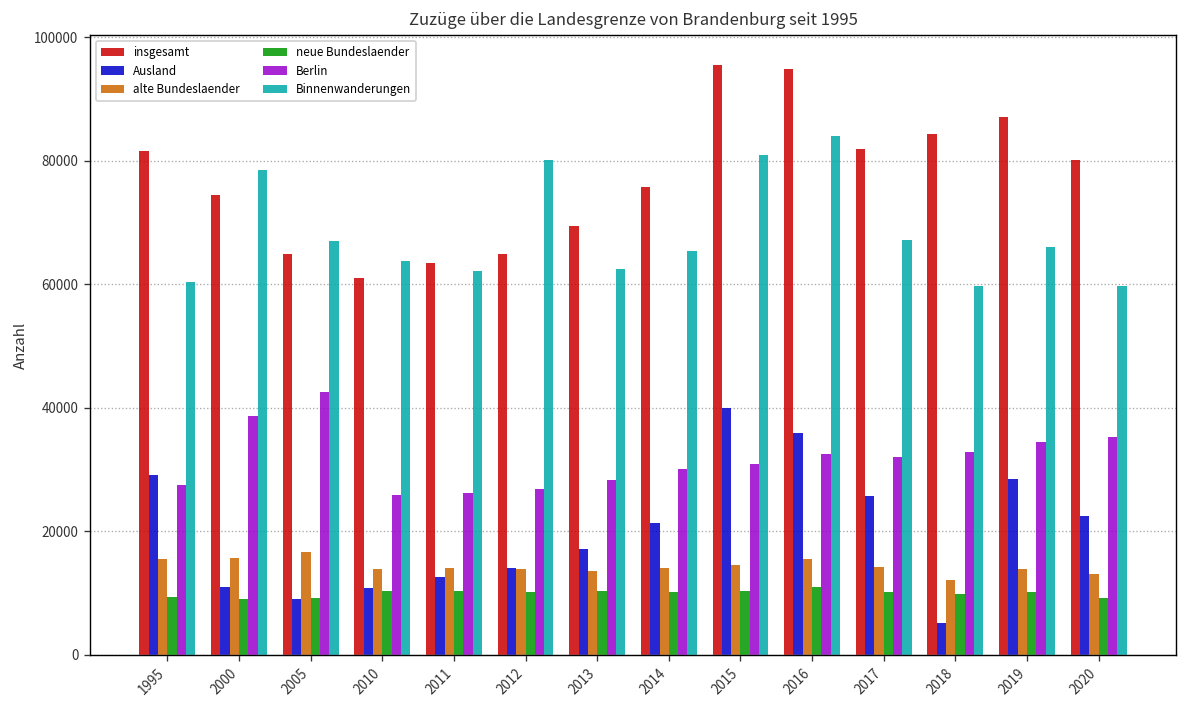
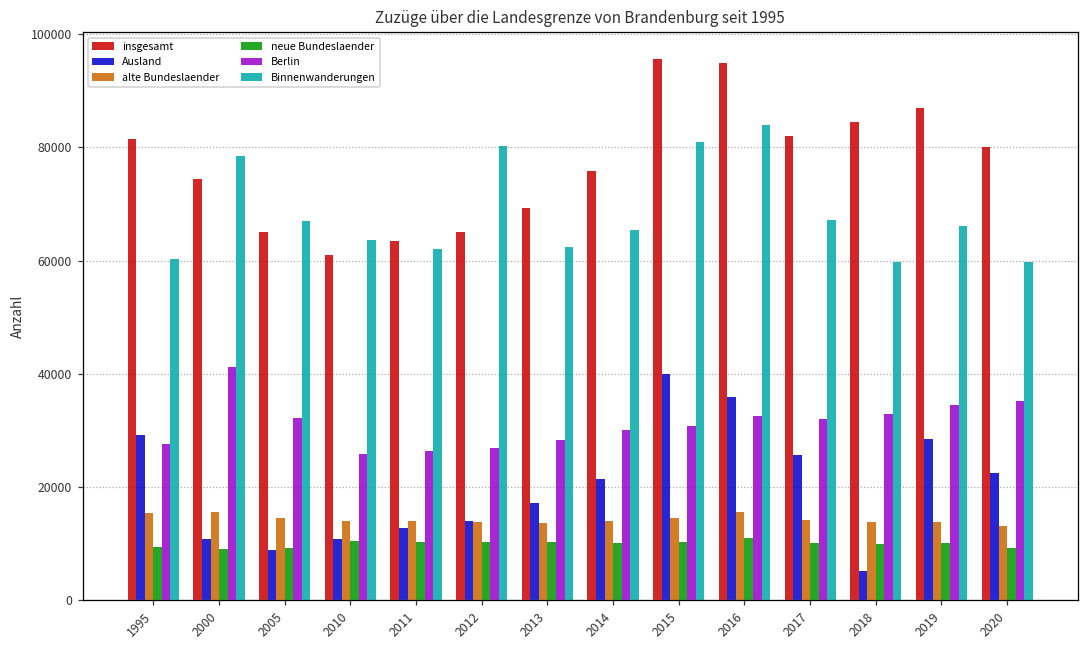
  {
    "insgesamt": {
      "1995": 82000,
      "2000": 74000,
      "2005": 65000,
      "2010": 61000,
      "2011": 63000,
      "2012": 65000,
      "2013": 69000,
      "2014": 76000,
      "2015": 96000,
      "2016": 95000,
      "2017": 82000,
      "2018": 84000,
      "2019": 87000,
      "2020": 80000
    },
    "Ausland": {
      "1995": 29000,
      "2000": 11000,
      "2005": 9000,
      "2010": 11000,
      "2011": 13000,
      "2012": 14000,
      "2013": 17000,
      "2014": 21000,
      "2015": 40000,
      "2016": 36000,
      "2017": 26000,
      "2018": 5000,
      "2019": 29000,
      "2020": 22000
    },
    "alte Bundeslaender": {
      "1995": 15000,
      "2000": 16000,
-     "2005": 17000,
+     "2005": 15000,
      "2010": 14000,
      "2011": 14000,
      "2012": 14000,
      "2013": 14000,
      "2014": 14000,
      "2015": 15000,
      "2016": 16000,
      "2017": 14000,
-     "2018": 12000,
+     "2018": 14000,
      "2019": 14000,
      "2020": 13000
    },
    "neue Bundeslaender": {
      "1995": 9000,
      "2000": 9000,
      "2005": 9000,
      "2010": 10000,
      "2011": 10000,
      "2012": 10000,
      "2013": 10000,
      "2014": 10000,
      "2015": 10000,
      "2016": 11000,
      "2017": 10000,
      "2018": 10000,
      "2019": 10000,
      "2020": 9000
    },
    "Berlin": {
      "1995": 28000,
-     "2000": 39000,
-     "2005": 43000,
+     "2000": 41000,
+     "2005": 32000,
      "2010": 26000,
      "2011": 26000,
      "2012": 27000,
      "2013": 28000,
      "2014": 30000,
      "2015": 31000,
      "2016": 33000,
      "2017": 32000,
      "2018": 33000,
      "2019": 34000,
      "2020": 35000
    },
    "Binnenwanderungen": {
      "1995": 60000,
      "2000": 79000,
      "2005": 67000,
      "2010": 64000,
      "2011": 62000,
      "2012": 80000,
      "2013": 62000,
      "2014": 65000,
      "2015": 81000,
      "2016": 84000,
      "2017": 67000,
      "2018": 60000,
      "2019": 66000,
      "2020": 60000
    }
  }
